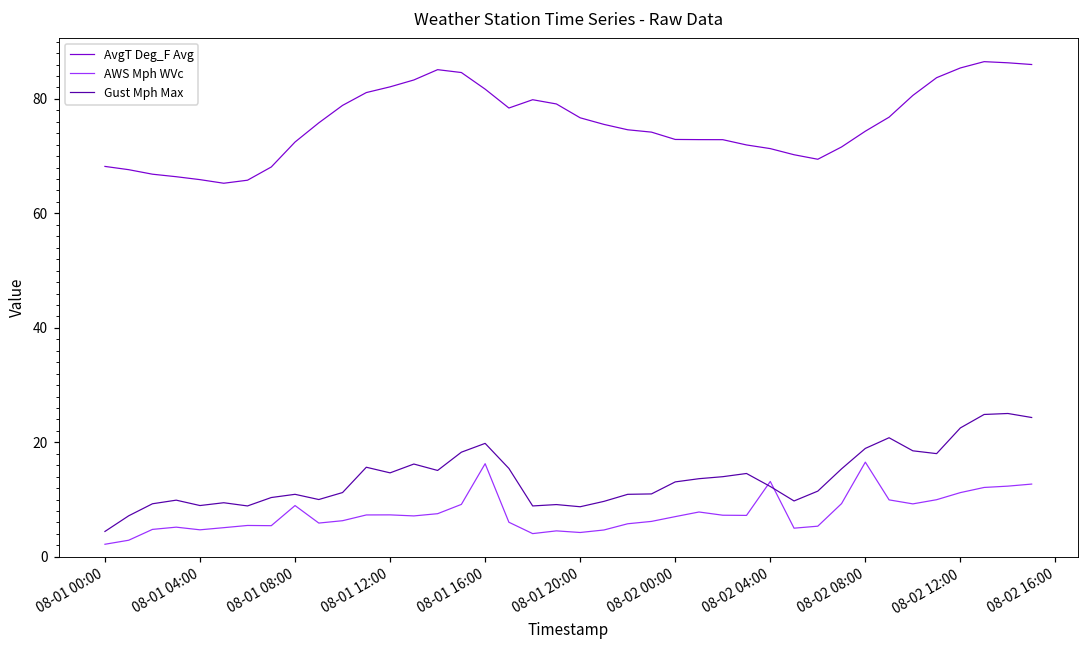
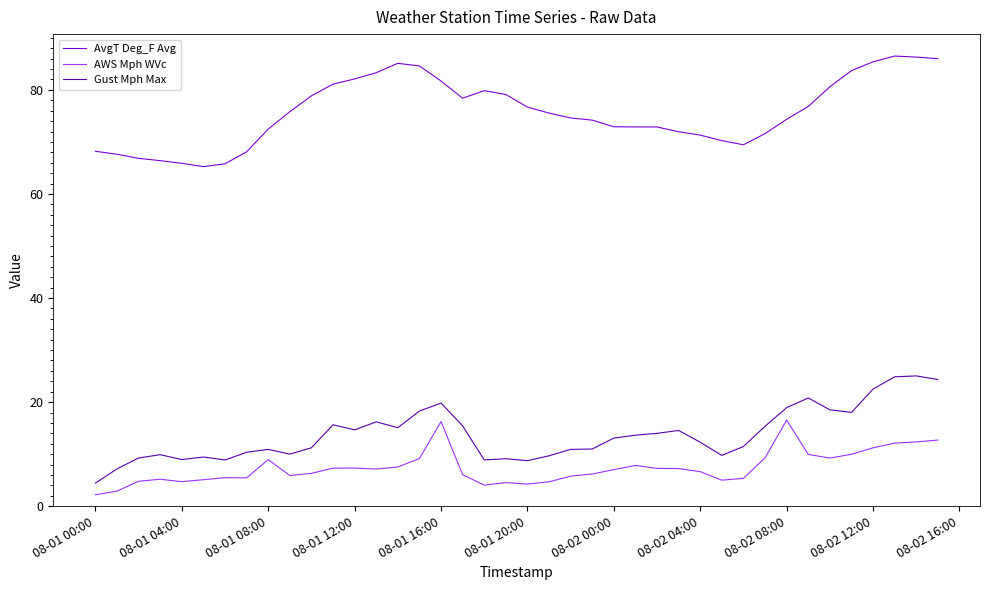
  {
    "AWS Mph WVc": {
      "08-01 00:00": 2,
      "08-01 04:00": 5,
      "08-01 08:00": 9,
      "08-01 12:00": 7,
      "08-01 16:00": 16,
      "08-01 20:00": 4,
      "08-02 00:00": 7,
-     "08-02 04:00": 13,
+     "08-02 04:00": 7,
      "08-02 08:00": 17,
      "08-02 12:00": 11
    }
  }
